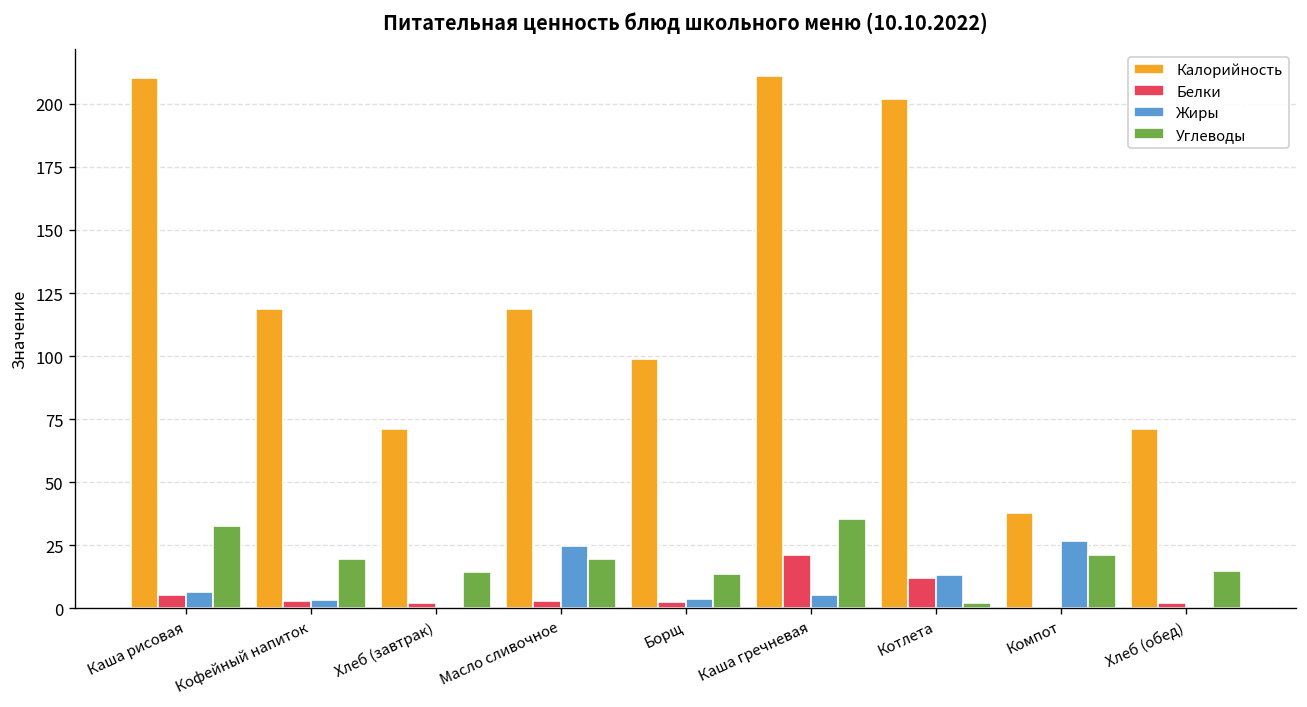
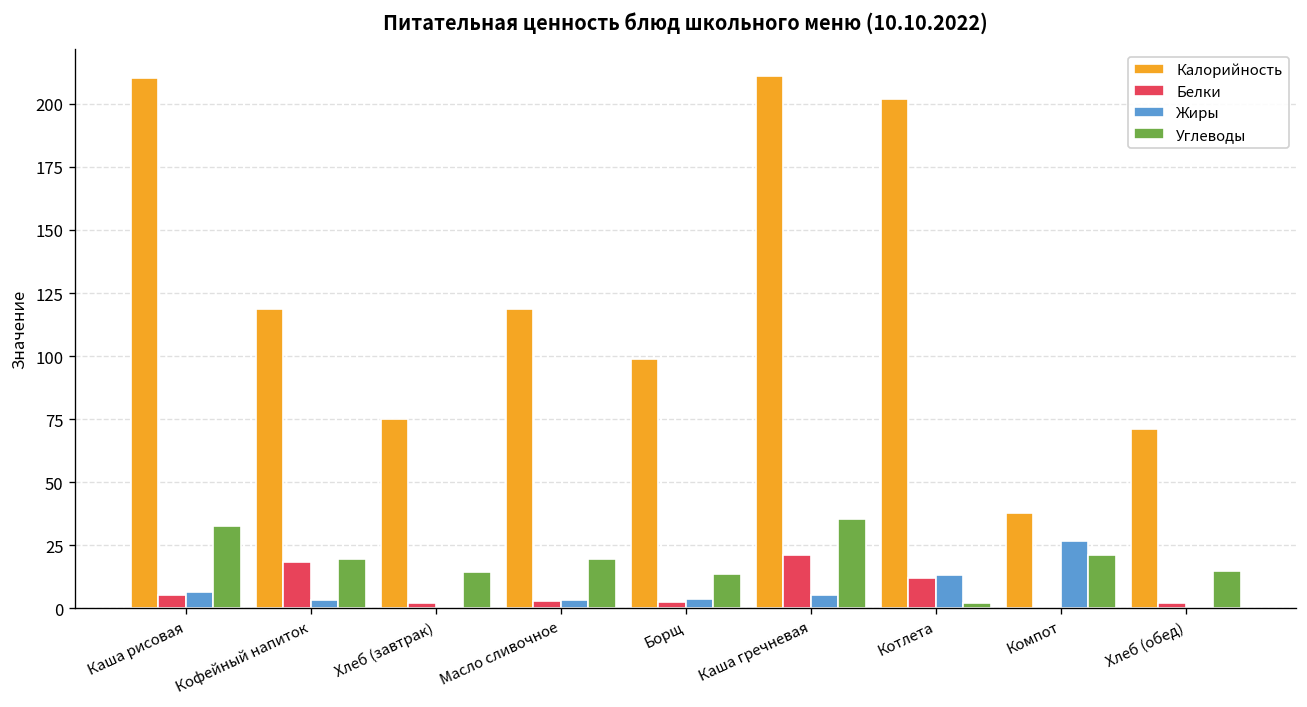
  {
    "Калорийность": {
      "Каша рисовая": 210,
      "Кофейный напиток": 119,
-     "Хлеб (завтрак)": 71,
+     "Хлеб (завтрак)": 75,
      "Масло сливочное": 119,
      "Борщ": 99,
      "Каша гречневая": 211,
      "Котлета": 202,
      "Компот": 38,
      "Хлеб (обед)": 71
    },
    "Белки": {
      "Каша рисовая": 5,
-     "Кофейный напиток": 3,
+     "Кофейный напиток": 19,
      "Хлеб (завтрак)": 2,
      "Масло сливочное": 3,
      "Борщ": 2,
      "Каша гречневая": 21,
      "Котлета": 12,
      "Хлеб (обед)": 2
    },
    "Жиры": {
      "Каша рисовая": 7,
      "Кофейный напиток": 3,
-     "Масло сливочное": 25,
+     "Масло сливочное": 3,
      "Борщ": 4,
      "Каша гречневая": 5,
      "Котлета": 13,
      "Компот": 27,
      "Хлеб (обед)": 0
    },
    "Углеводы": {
      "Каша рисовая": 33,
      "Кофейный напиток": 20,
      "Хлеб (завтрак)": 15,
      "Масло сливочное": 20,
      "Борщ": 14,
      "Каша гречневая": 35,
      "Котлета": 2,
      "Компот": 21,
      "Хлеб (обед)": 15
    }
  }
